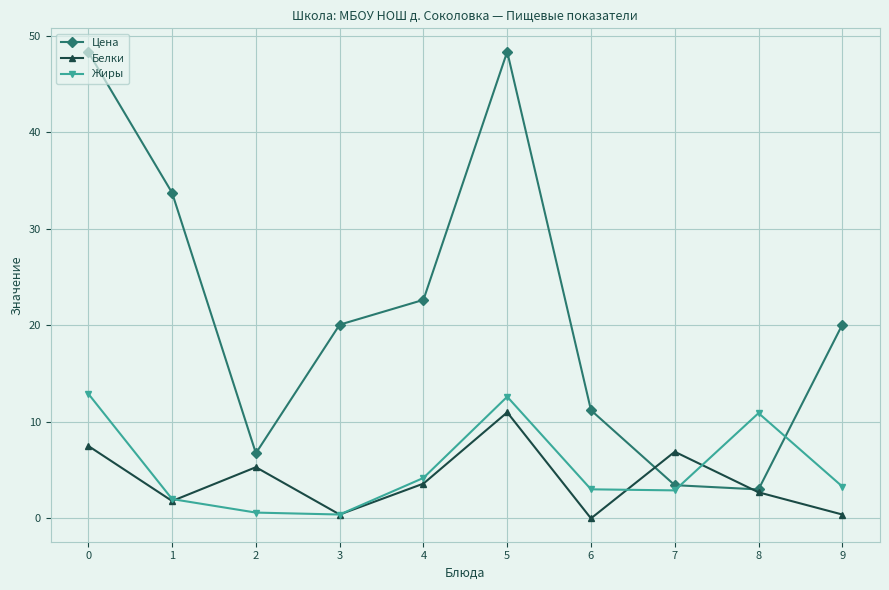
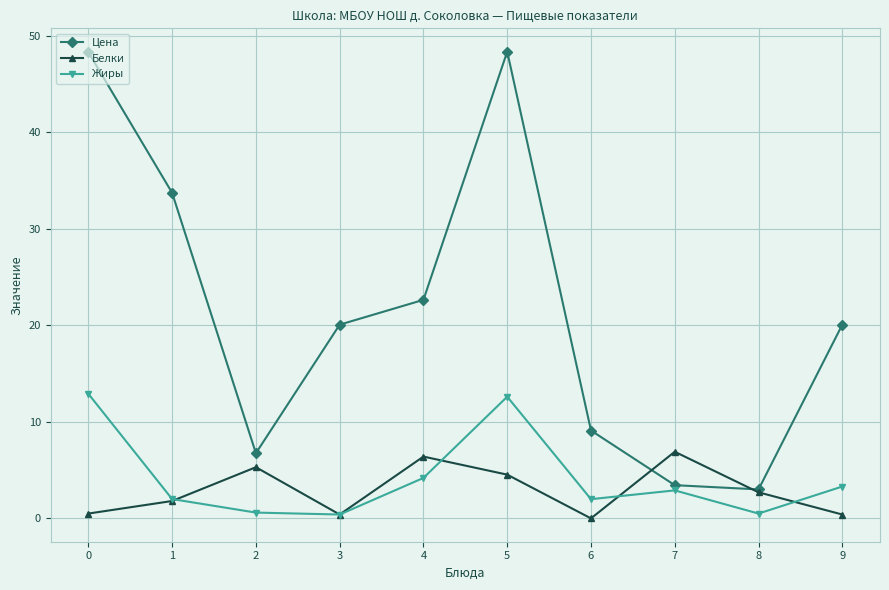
  {
    "Цена": {
      "1": 34,
      "2": 7,
      "3": 20,
      "4": 23,
      "5": 48,
-     "6": 11,
+     "6": 9,
      "7": 3,
      "8": 3,
      "9": 20
    },
    "Белки": {
-     "0": 8,
+     "0": 1,
      "2": 5,
-     "4": 4,
-     "5": 11,
+     "4": 6,
+     "5": 5,
      "6": 0,
      "7": 7,
      "8": 3,
      "9": 0
    },
    "Жиры": {
      "0": 13,
      "2": 1,
      "4": 4,
      "5": 13,
-     "6": 3,
+     "6": 2,
      "7": 3,
-     "8": 11,
+     "8": 1,
      "9": 3
    }
  }
